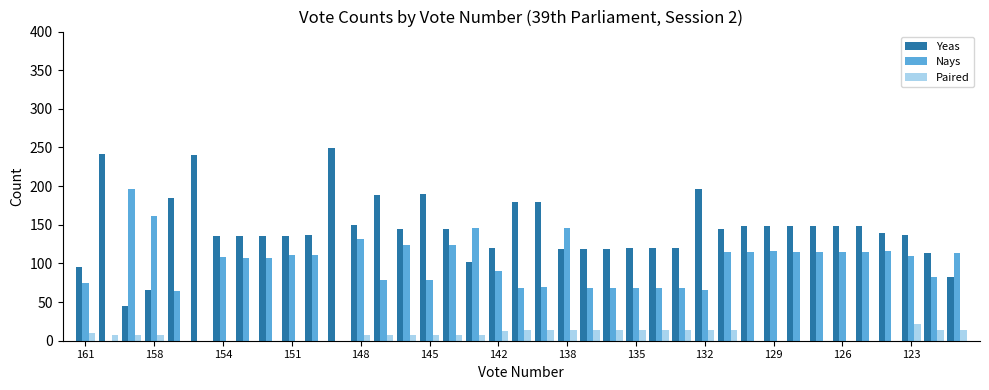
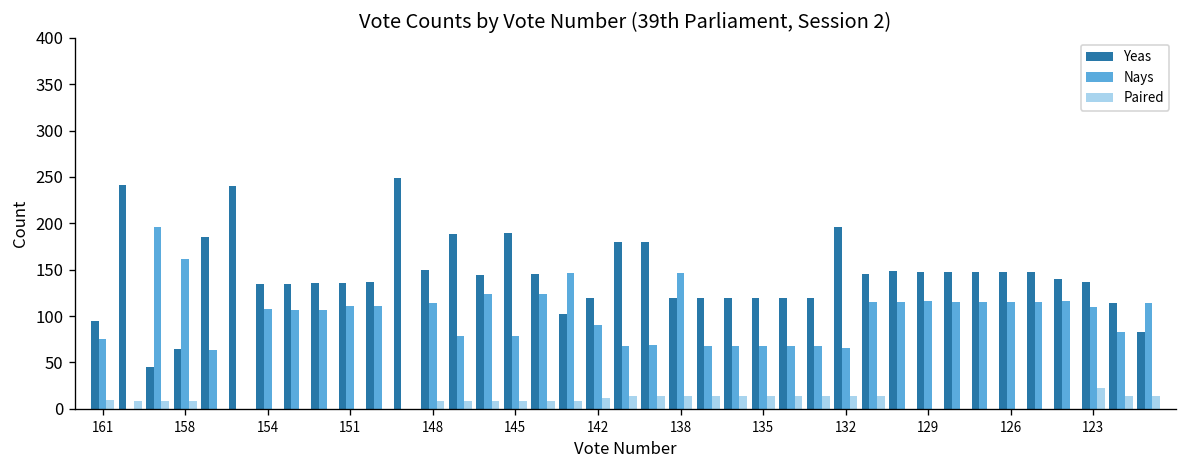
  {
    "Nays": {
      "161": 80,
      "158": 160,
      "154": 110,
      "151": 110,
-     "148": 130,
+     "148": 110,
      "145": 80,
      "142": 90,
      "138": 150,
      "135": 70,
      "132": 70,
      "129": 120,
      "126": 120,
      "123": 110
    }
  }
